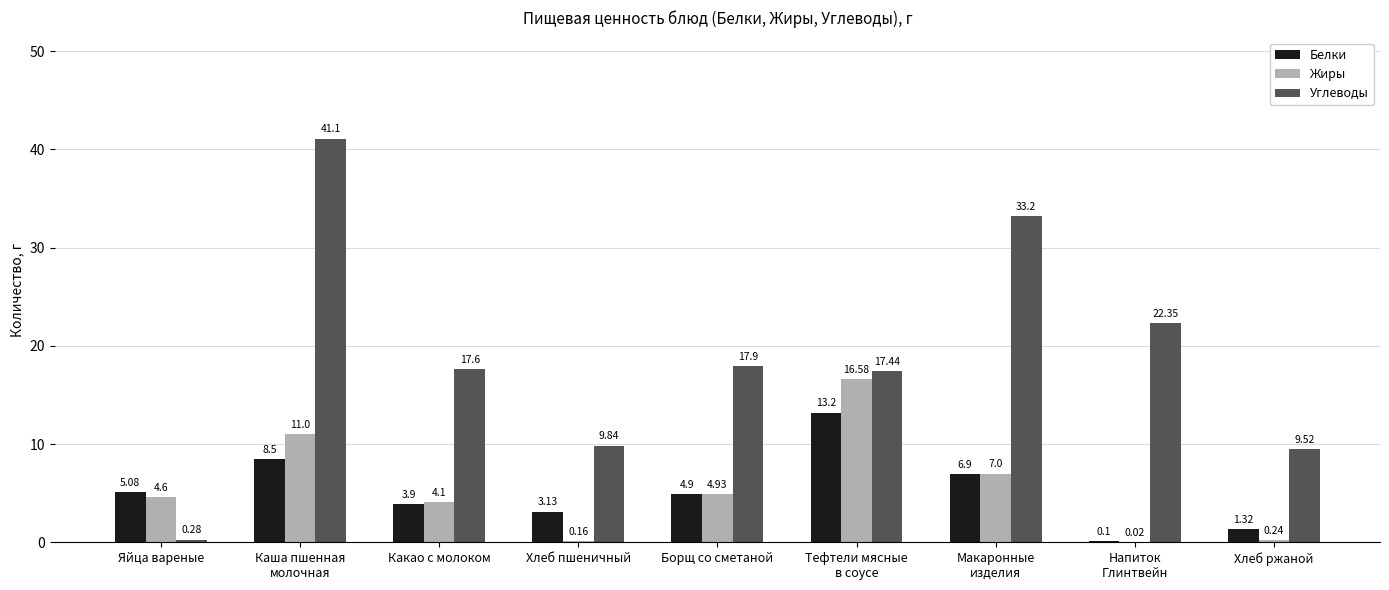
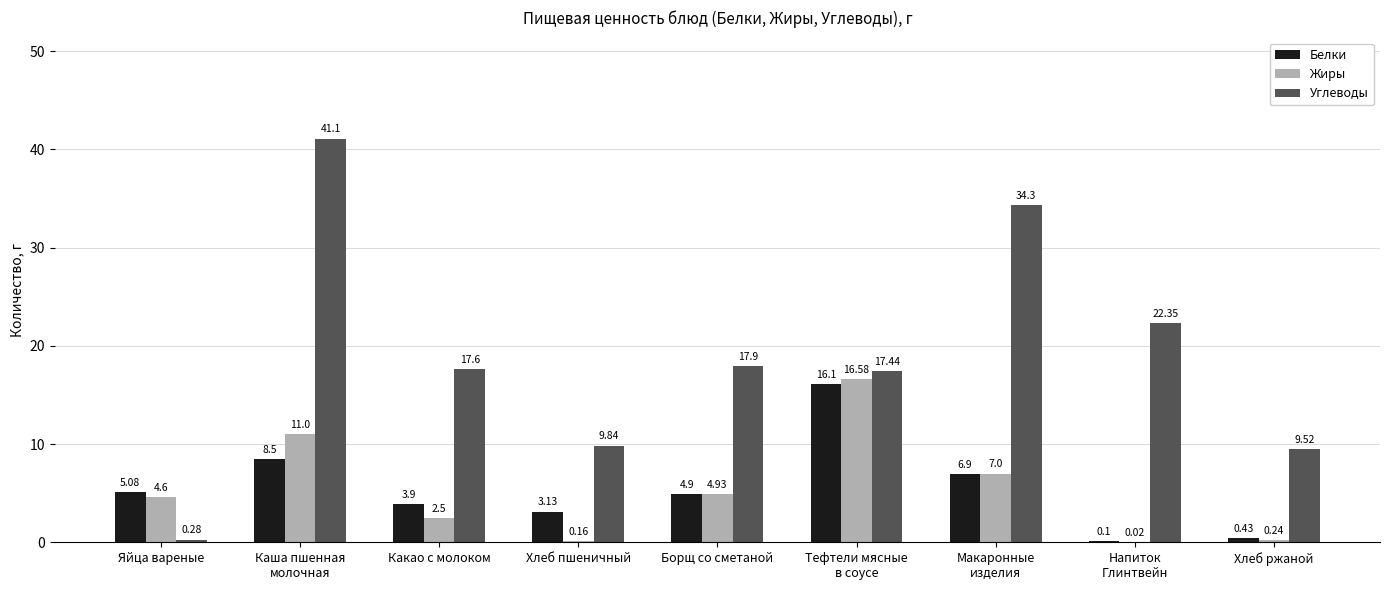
  {
    "Белки": {
      "Яйца вареные": 5.08,
      "Каша пшенная молочная": 8.5,
      "Какао с молоком": 3.9,
      "Хлеб пшеничный": 3.13,
      "Борщ со сметаной": 4.9,
-     "Тефтели мясные в соусе": 13.2,
+     "Тефтели мясные в соусе": 16.1,
      "Макаронные изделия": 6.9,
      "Напиток Глинтвейн": 0.1,
-     "Хлеб ржаной": 1.32
+     "Хлеб ржаной": 0.43
    },
    "Жиры": {
      "Яйца вареные": 4.6,
      "Каша пшенная молочная": 11.0,
-     "Какао с молоком": 4.1,
+     "Какао с молоком": 2.5,
      "Хлеб пшеничный": 0.16,
      "Борщ со сметаной": 4.93,
      "Тефтели мясные в соусе": 16.58,
      "Макаронные изделия": 7.0,
      "Напиток Глинтвейн": 0.02,
      "Хлеб ржаной": 0.24
    },
    "Углеводы": {
      "Яйца вареные": 0.28,
      "Каша пшенная молочная": 41.1,
      "Какао с молоком": 17.6,
      "Хлеб пшеничный": 9.84,
      "Борщ со сметаной": 17.9,
      "Тефтели мясные в соусе": 17.44,
-     "Макаронные изделия": 33.2,
+     "Макаронные изделия": 34.3,
      "Напиток Глинтвейн": 22.35,
      "Хлеб ржаной": 9.52
    }
  }
